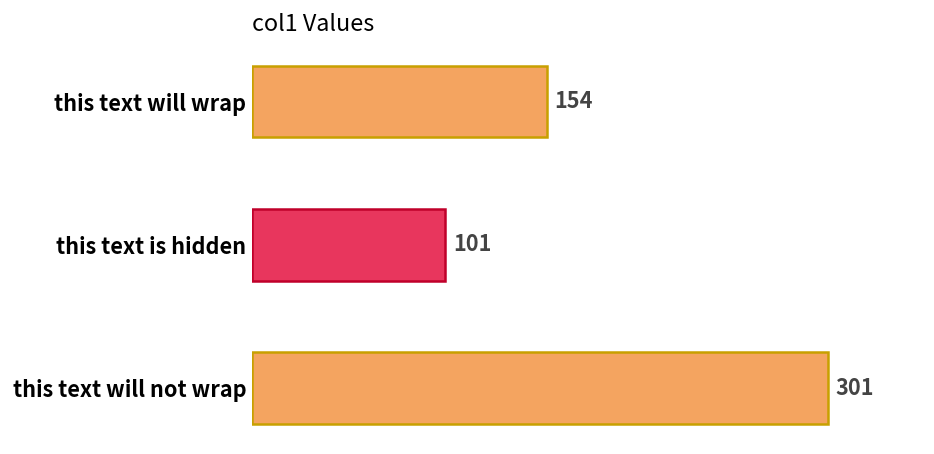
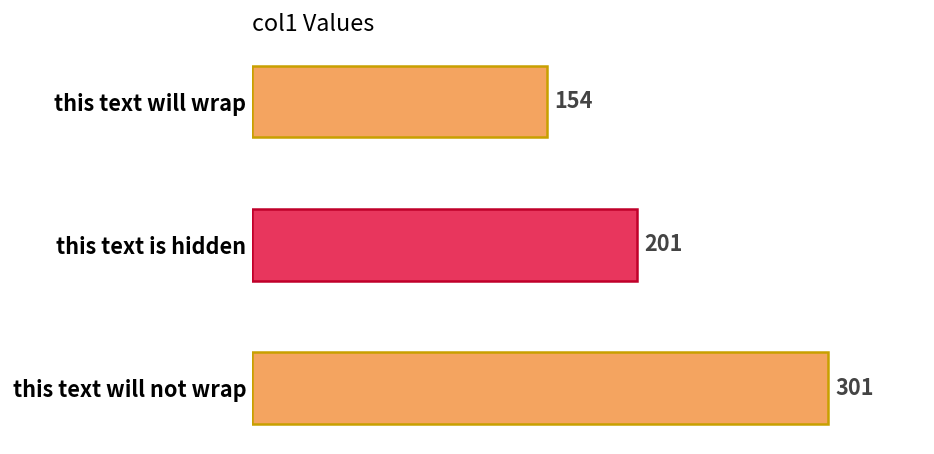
  {
    "this text will wrap": 154,
-   "this text is hidden": 101,
+   "this text is hidden": 201,
    "this text will not wrap": 301
  }
